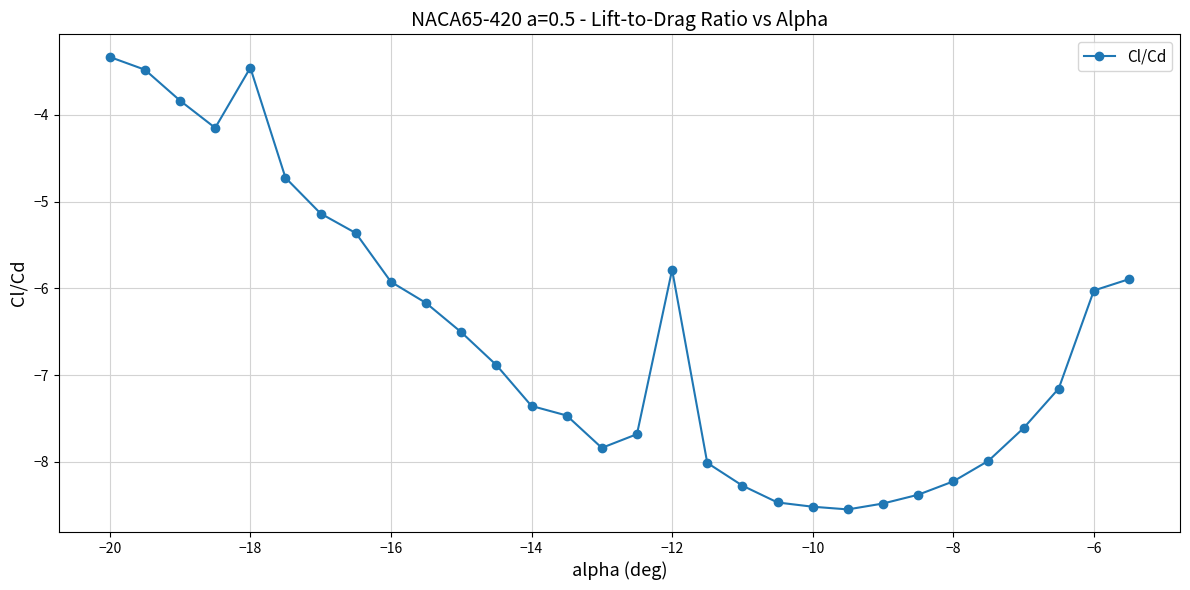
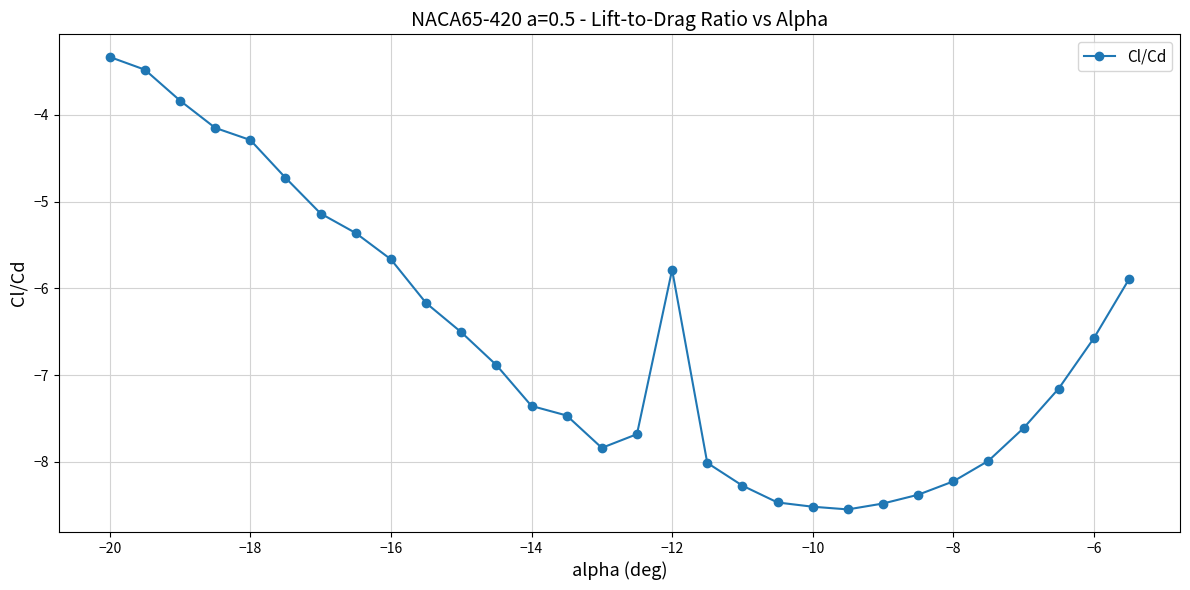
  {
    "−20": -3.3,
-   "−18": -3.5,
-   "−16": -5.9,
+   "−18": -4.3,
+   "−16": -5.7,
    "−14": -7.4,
    "−12": -5.8,
    "−10": -8.5,
    "−8": -8.2,
-   "−6": -6.0
+   "−6": -6.6
  }
